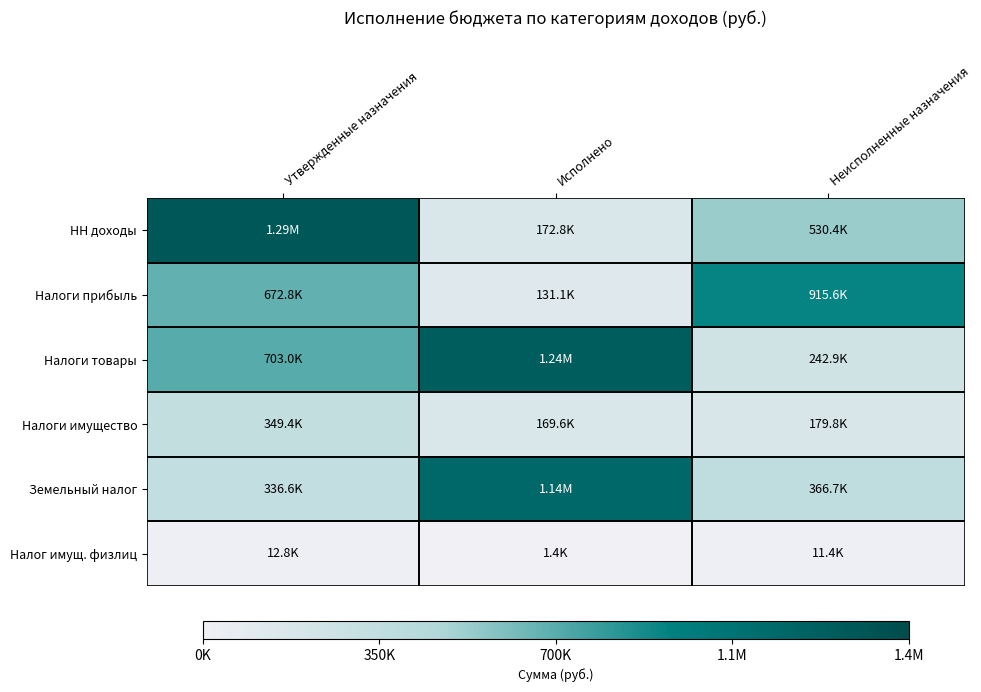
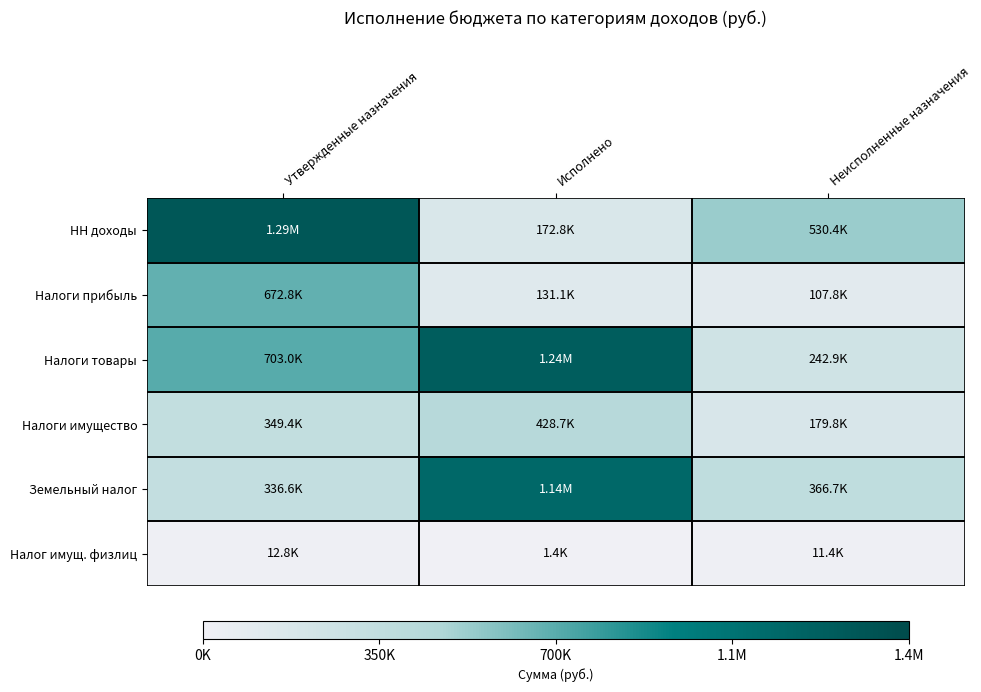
  {
    "НН доходы": {
      "Утвержденные назначения": "1.29M",
      "Исполнено": "172.8K",
      "Неисполненные назначения": "530.4K"
    },
    "Налоги прибыль": {
      "Утвержденные назначения": "672.8K",
      "Исполнено": "131.1K",
-     "Неисполненные назначения": "915.6K"
+     "Неисполненные назначения": "107.8K"
    },
    "Налоги товары": {
      "Утвержденные назначения": "703.0K",
      "Исполнено": "1.24M",
      "Неисполненные назначения": "242.9K"
    },
    "Налоги имущество": {
      "Утвержденные назначения": "349.4K",
-     "Исполнено": "169.6K",
+     "Исполнено": "428.7K",
      "Неисполненные назначения": "179.8K"
    },
    "Земельный налог": {
      "Утвержденные назначения": "336.6K",
      "Исполнено": "1.14M",
      "Неисполненные назначения": "366.7K"
    },
    "Налог имущ. физлиц": {
      "Утвержденные назначения": "12.8K",
      "Исполнено": "1.4K",
      "Неисполненные назначения": "11.4K"
    }
  }
